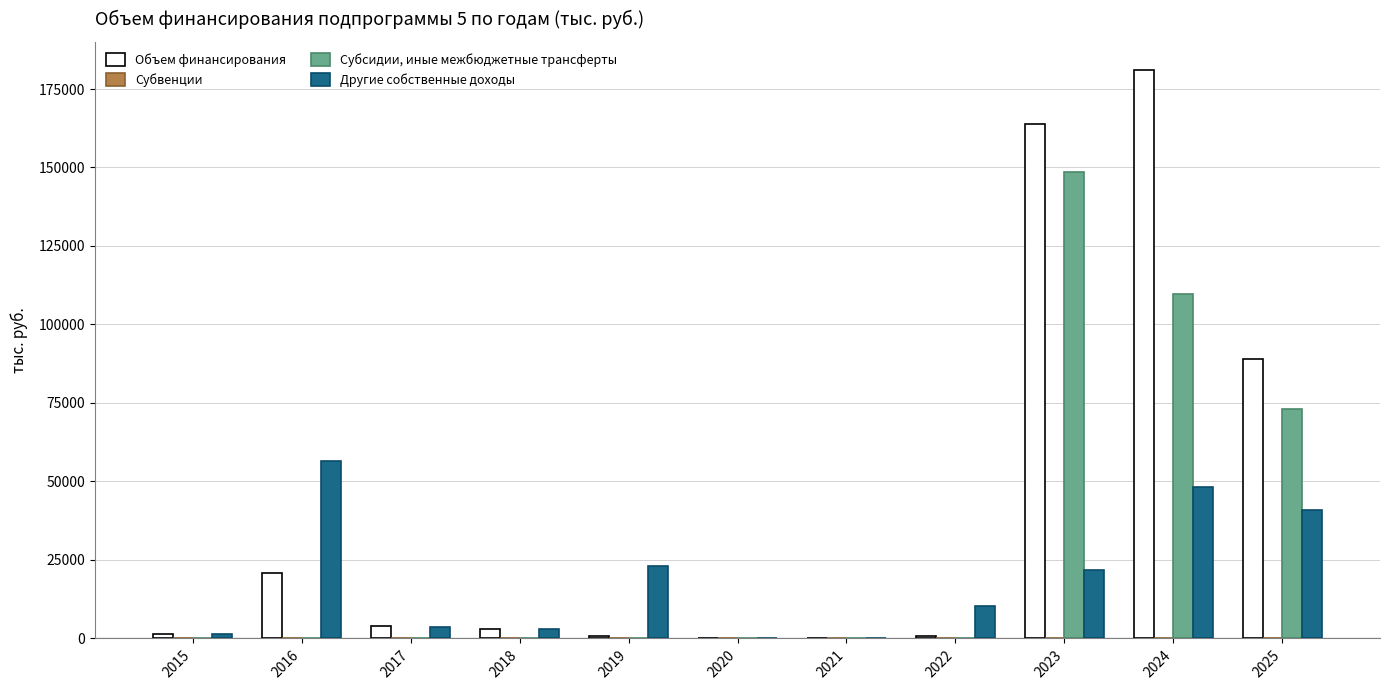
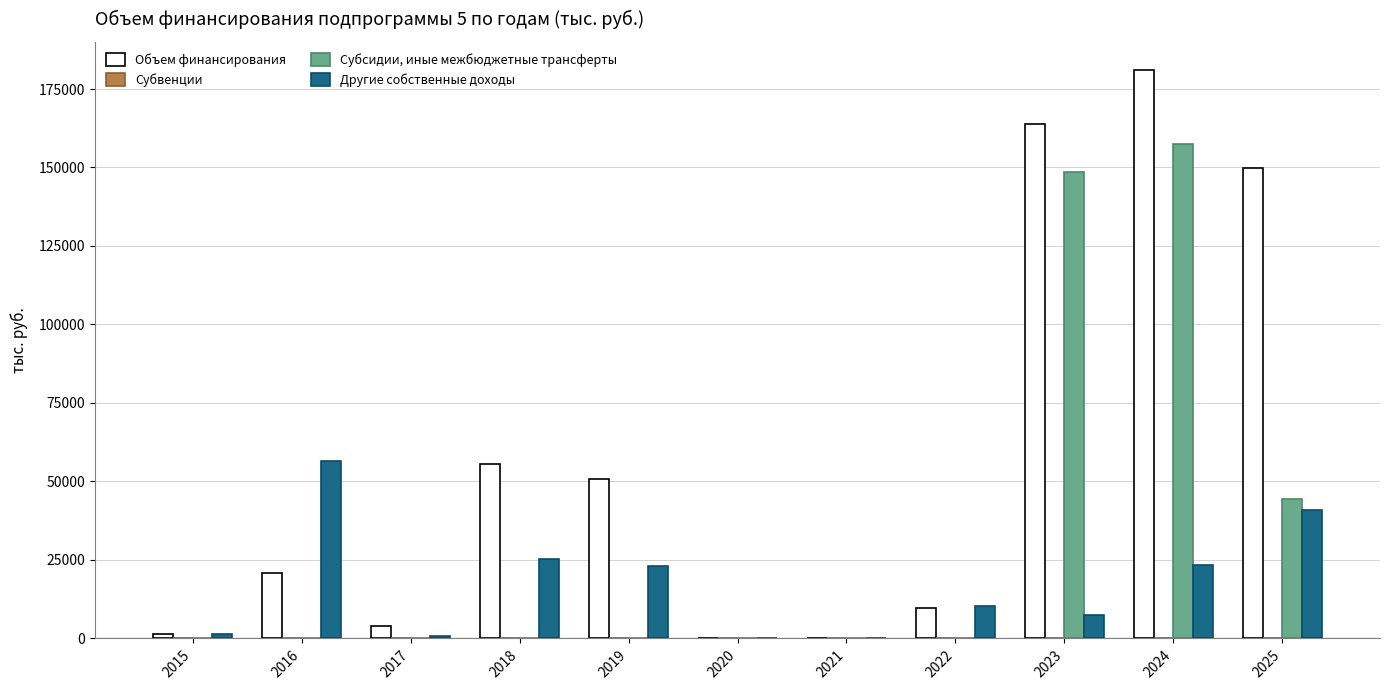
  {
    "Объем финансирования": {
      "2015": 1000,
      "2016": 21000,
      "2017": 4000,
-     "2018": 3000,
-     "2019": 1000,
+     "2018": 56000,
+     "2019": 51000,
      "2020": 0,
      "2021": 0,
-     "2022": 1000,
+     "2022": 10000,
      "2023": 164000,
      "2024": 181000,
-     "2025": 89000
+     "2025": 150000
    },
    "Субвенции": {
      "2015": 0,
      "2016": 0,
      "2017": 0,
      "2018": 0,
      "2019": 0,
      "2020": 0,
      "2021": 0,
      "2022": 0,
      "2023": 0,
      "2024": 0,
      "2025": 0
    },
    "Субсидии, иные межбюджетные трансферты": {
      "2015": 0,
      "2016": 0,
      "2017": 0,
      "2018": 0,
      "2019": 0,
      "2020": 0,
      "2021": 0,
      "2022": 0,
      "2023": 149000,
-     "2024": 110000,
-     "2025": 73000
+     "2024": 157000,
+     "2025": 44000
    },
    "Другие собственные доходы": {
      "2015": 1000,
      "2016": 57000,
-     "2017": 4000,
-     "2018": 3000,
+     "2017": 1000,
+     "2018": 25000,
      "2019": 23000,
      "2020": 0,
      "2021": 0,
      "2022": 10000,
-     "2023": 22000,
-     "2024": 48000,
+     "2023": 7000,
+     "2024": 24000,
      "2025": 41000
    }
  }
